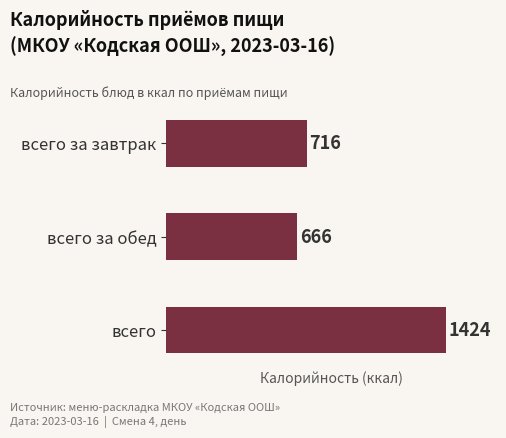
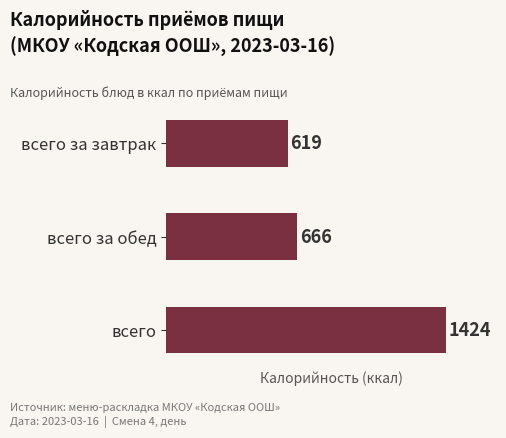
  {
-   "всего за завтрак": 716,
+   "всего за завтрак": 619,
    "всего за обед": 666,
    "всего": 1424
  }
